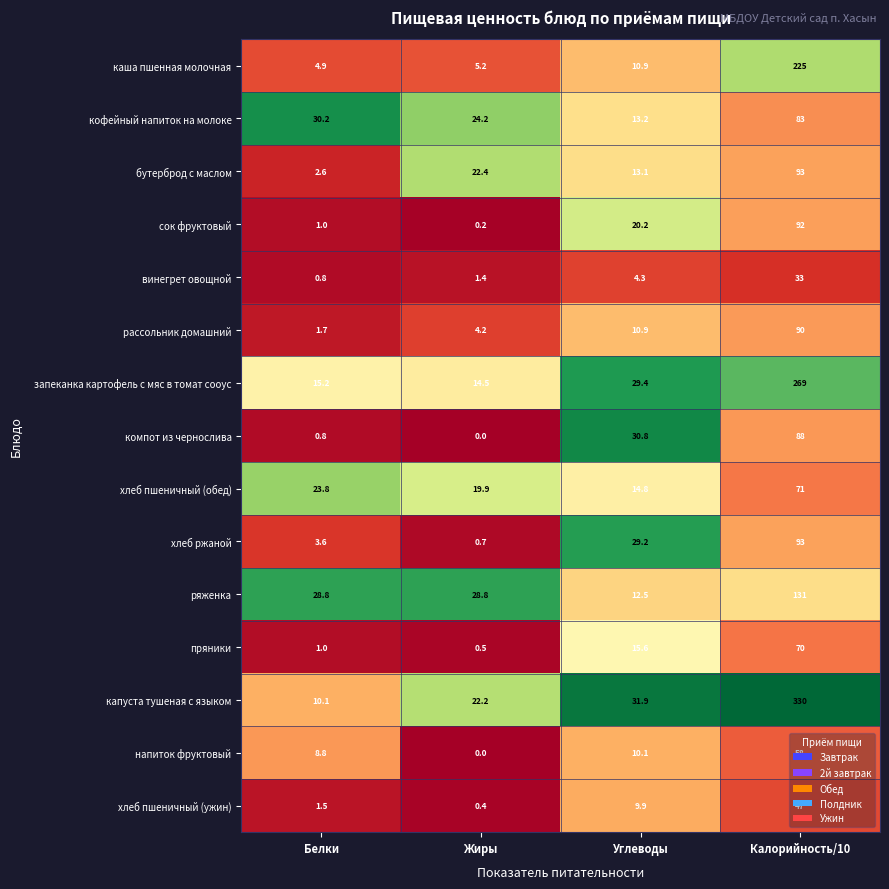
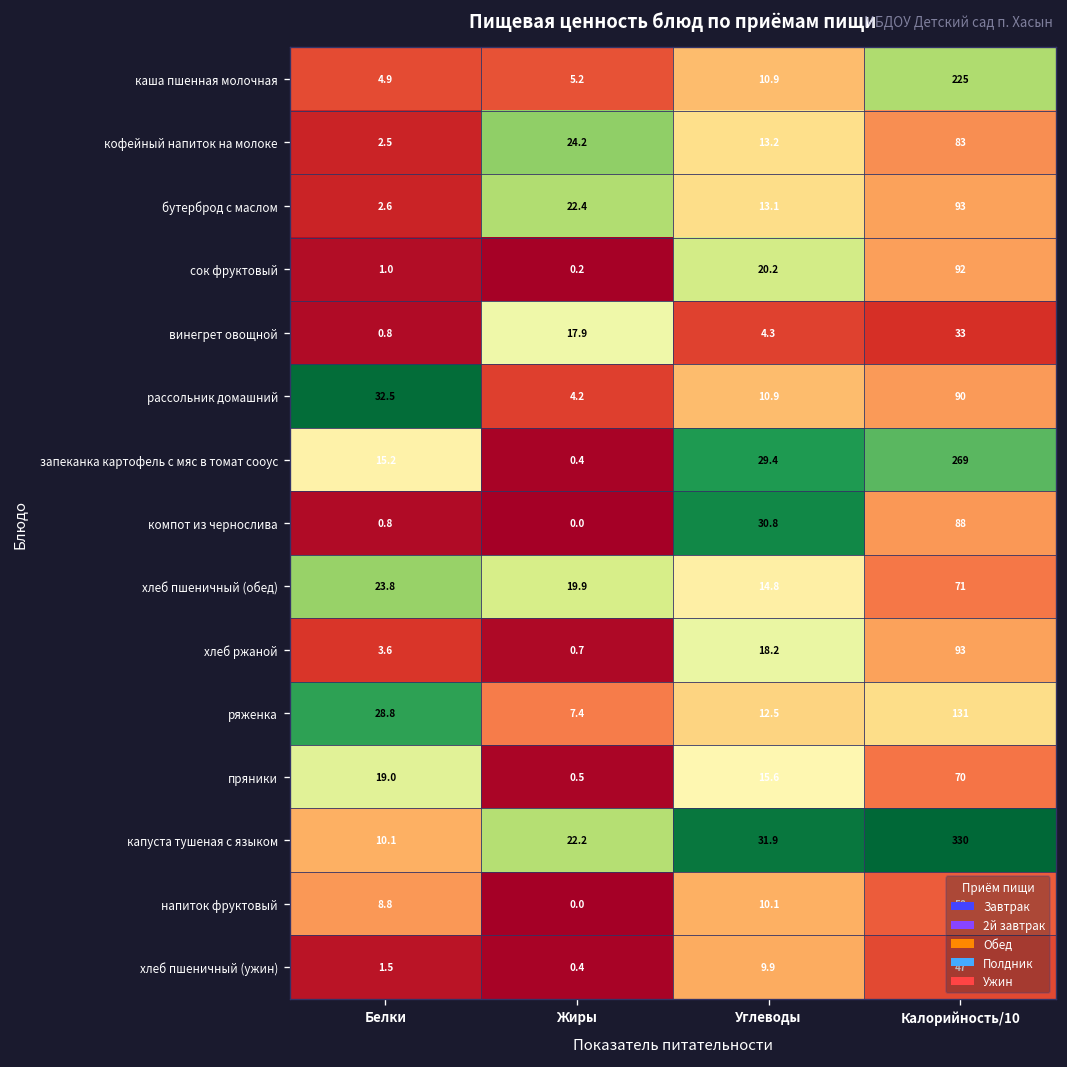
  {
    "каша пшенная молочная": {
      "Белки": 4.9,
      "Жиры": 5.2,
      "Углеводы": 10.9,
      "Калорийность/10": 225
    },
    "кофейный напиток на молоке": {
-     "Белки": 30.2,
+     "Белки": 2.5,
      "Жиры": 24.2,
      "Углеводы": 13.2,
      "Калорийность/10": 83
    },
    "бутерброд с маслом": {
      "Белки": 2.6,
      "Жиры": 22.4,
      "Углеводы": 13.1,
      "Калорийность/10": 93
    },
    "сок фруктовый": {
      "Белки": 1.0,
      "Жиры": 0.2,
      "Углеводы": 20.2,
      "Калорийность/10": 92
    },
    "винегрет овощной": {
      "Белки": 0.8,
-     "Жиры": 1.4,
+     "Жиры": 17.9,
      "Углеводы": 4.3,
      "Калорийность/10": 33
    },
    "рассольник домашний": {
-     "Белки": 1.7,
+     "Белки": 32.5,
      "Жиры": 4.2,
      "Углеводы": 10.9,
      "Калорийность/10": 90
    },
    "запеканка картофель с мяс в томат сооус": {
      "Белки": 15.2,
-     "Жиры": 14.5,
+     "Жиры": 0.4,
      "Углеводы": 29.4,
      "Калорийность/10": 269
    },
    "компот из чернослива": {
      "Белки": 0.8,
      "Жиры": 0.0,
      "Углеводы": 30.8,
      "Калорийность/10": 88
    },
    "хлеб пшеничный (обед)": {
      "Белки": 23.8,
      "Жиры": 19.9,
      "Углеводы": 14.8,
      "Калорийность/10": 71
    },
    "хлеб ржаной": {
      "Белки": 3.6,
      "Жиры": 0.7,
-     "Углеводы": 29.2,
+     "Углеводы": 18.2,
      "Калорийность/10": 93
    },
    "ряженка": {
      "Белки": 28.8,
-     "Жиры": 28.8,
+     "Жиры": 7.4,
      "Углеводы": 12.5,
      "Калорийность/10": 131
    },
    "пряники": {
-     "Белки": 1.0,
+     "Белки": 19.0,
      "Жиры": 0.5,
      "Углеводы": 15.6,
      "Калорийность/10": 70
    },
    "капуста тушеная с языком": {
      "Белки": 10.1,
      "Жиры": 22.2,
      "Углеводы": 31.9,
      "Калорийность/10": 330
    },
    "напиток фруктовый": {
      "Белки": 8.8,
      "Жиры": 0.0,
      "Углеводы": 10.1
    },
    "хлеб пшеничный (ужин)": {
      "Белки": 1.5,
      "Жиры": 0.4,
      "Углеводы": 9.9
    }
  }
